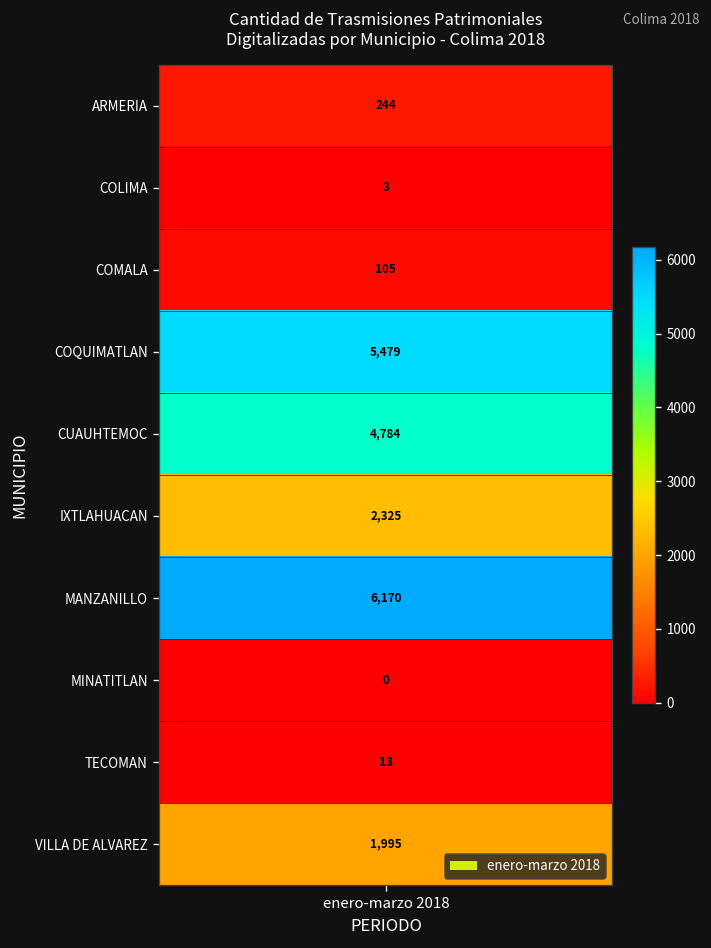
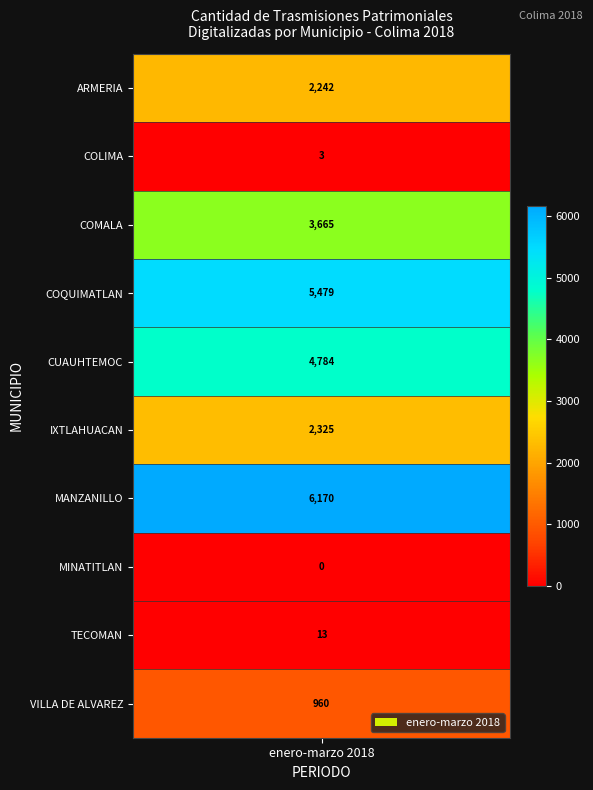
  {
    "ARMERIA": {
-     "enero-marzo 2018": "244"
+     "enero-marzo 2018": "2,242"
    },
    "COLIMA": {
      "enero-marzo 2018": "3"
    },
    "COMALA": {
-     "enero-marzo 2018": "105"
+     "enero-marzo 2018": "3,665"
    },
    "COQUIMATLAN": {
      "enero-marzo 2018": "5,479"
    },
    "CUAUHTEMOC": {
      "enero-marzo 2018": "4,784"
    },
    "IXTLAHUACAN": {
      "enero-marzo 2018": "2,325"
    },
    "MANZANILLO": {
      "enero-marzo 2018": "6,170"
    },
    "MINATITLAN": {
      "enero-marzo 2018": "0"
    },
    "TECOMAN": {
      "enero-marzo 2018": "13"
    },
    "VILLA DE ALVAREZ": {
-     "enero-marzo 2018": "1,995"
+     "enero-marzo 2018": "960"
    }
  }
